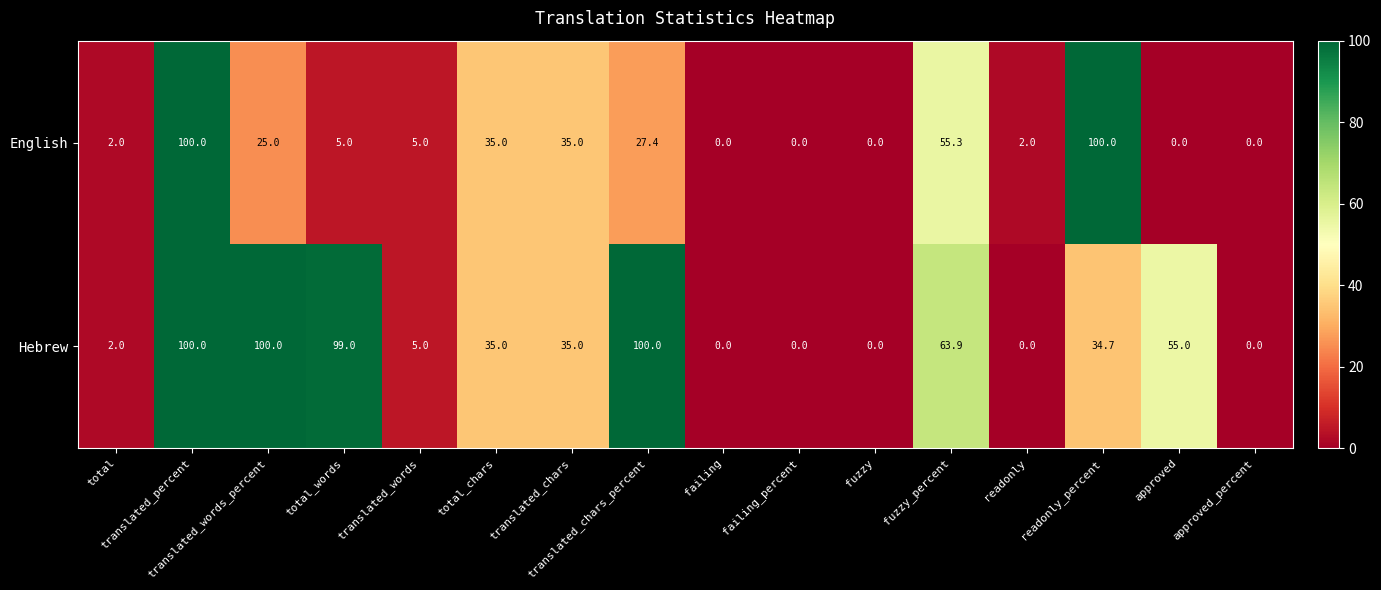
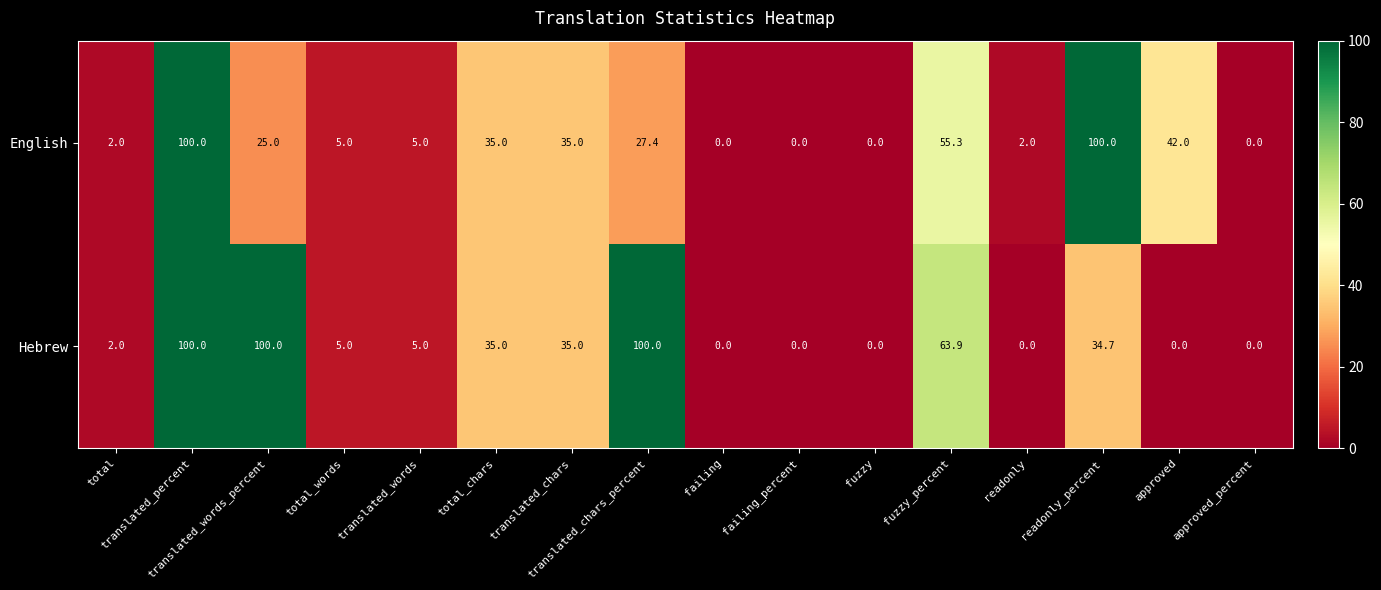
  {
    "English": {
      "total": 2.0,
      "translated_percent": 100.0,
      "translated_words_percent": 25.0,
      "total_words": 5.0,
      "translated_words": 5.0,
      "total_chars": 35.0,
      "translated_chars": 35.0,
      "translated_chars_percent": 27.4,
      "failing": 0.0,
      "failing_percent": 0.0,
      "fuzzy": 0.0,
      "fuzzy_percent": 55.3,
      "readonly": 2.0,
      "readonly_percent": 100.0,
-     "approved": 0.0,
+     "approved": 42.0,
      "approved_percent": 0.0
    },
    "Hebrew": {
      "total": 2.0,
      "translated_percent": 100.0,
      "translated_words_percent": 100.0,
-     "total_words": 99.0,
+     "total_words": 5.0,
      "translated_words": 5.0,
      "total_chars": 35.0,
      "translated_chars": 35.0,
      "translated_chars_percent": 100.0,
      "failing": 0.0,
      "failing_percent": 0.0,
      "fuzzy": 0.0,
      "fuzzy_percent": 63.9,
      "readonly": 0.0,
      "readonly_percent": 34.7,
-     "approved": 55.0,
+     "approved": 0.0,
      "approved_percent": 0.0
    }
  }
